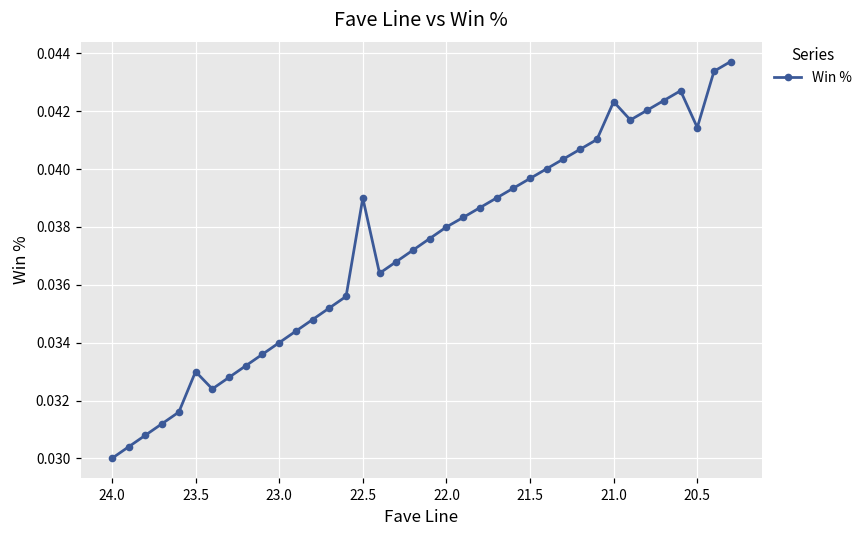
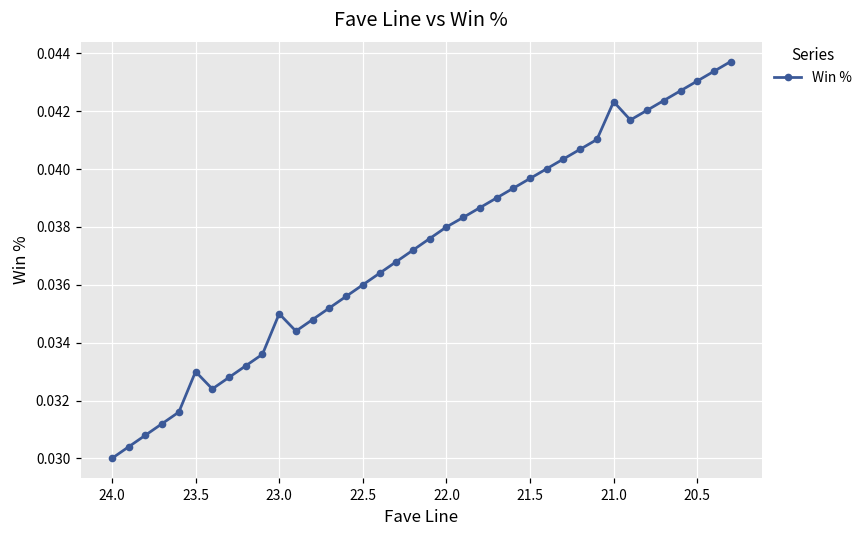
  {
    "24.0": 0.0300,
    "23.5": 0.0330,
-   "23.0": 0.034,
-   "22.5": 0.039,
+   "23.0": 0.035,
+   "22.5": 0.036,
    "22.0": 0.0380,
    "21.5": 0.0397,
    "21.0": 0.0423,
-   "20.5": 0.0414
+   "20.5": 0.0430
  }
